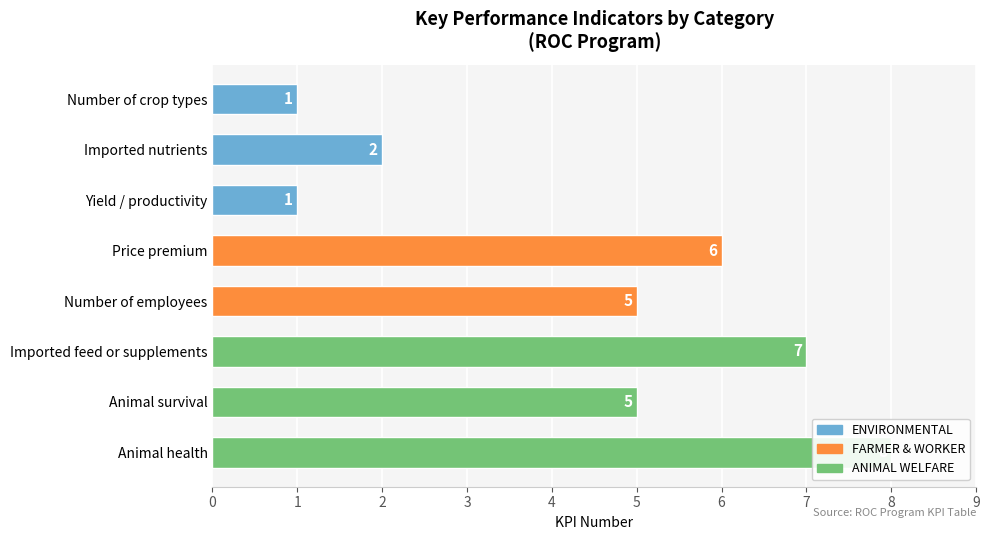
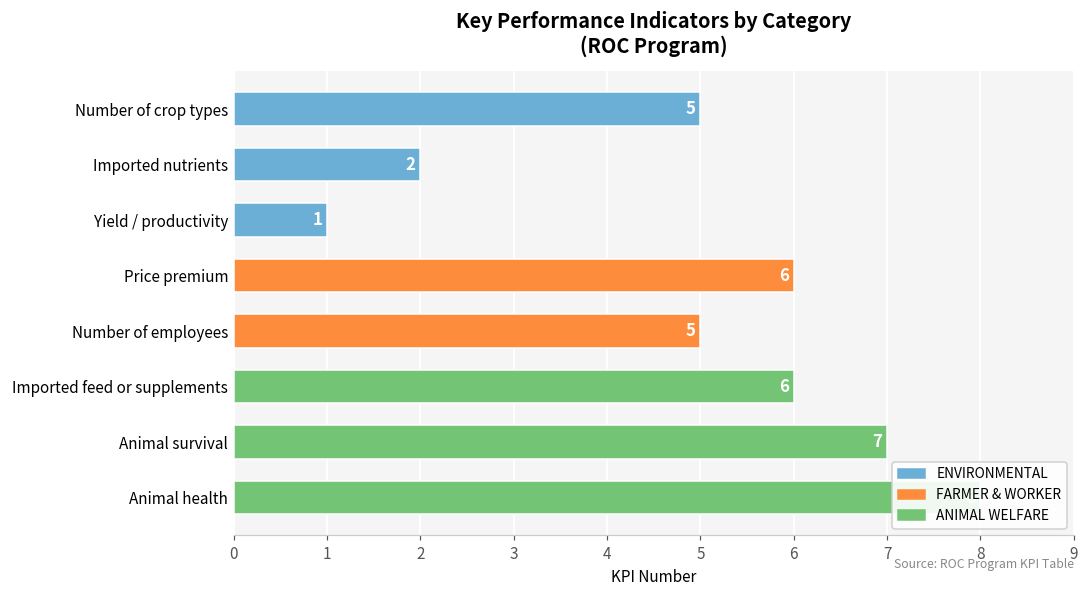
  {
-   "Number of crop types": 1,
+   "Number of crop types": 5,
    "Imported nutrients": 2,
    "Yield / productivity": 1,
    "Price premium": 6,
    "Number of employees": 5,
-   "Imported feed or supplements": 7,
-   "Animal survival": 5
+   "Imported feed or supplements": 6,
+   "Animal survival": 7
  }
